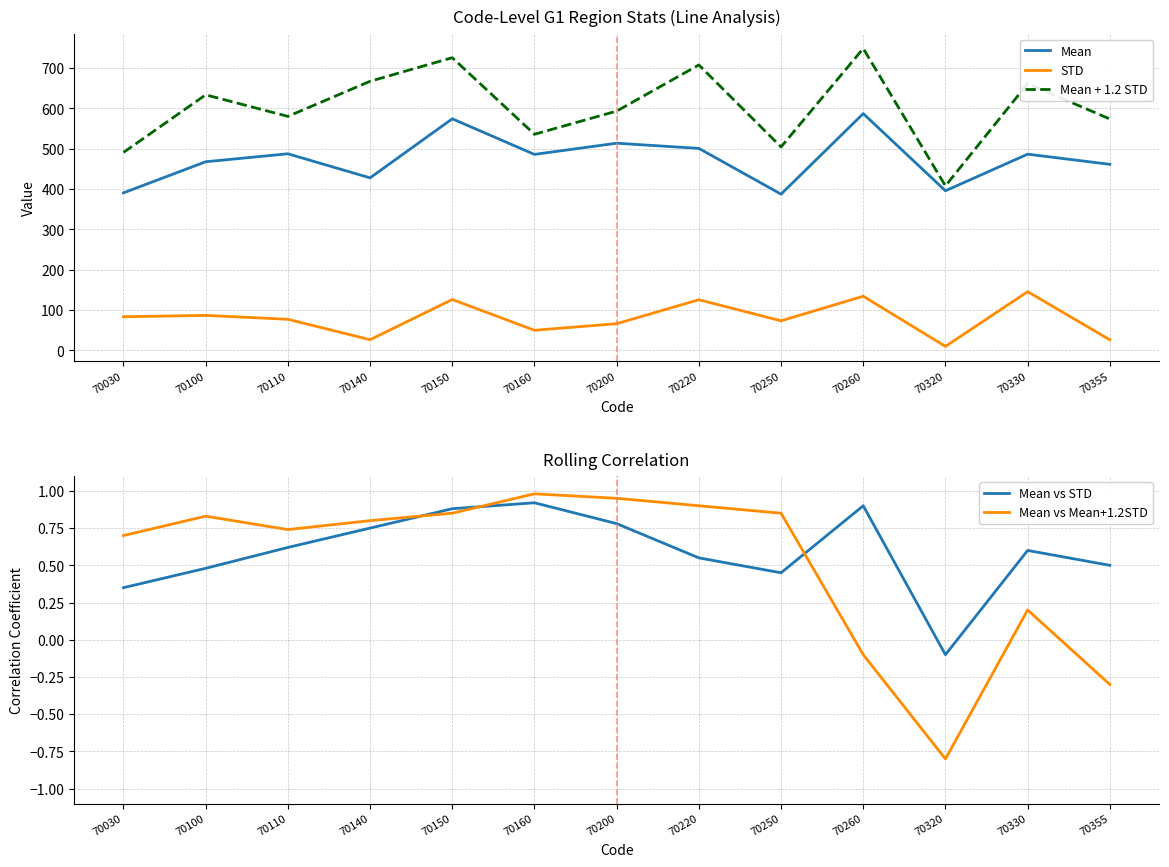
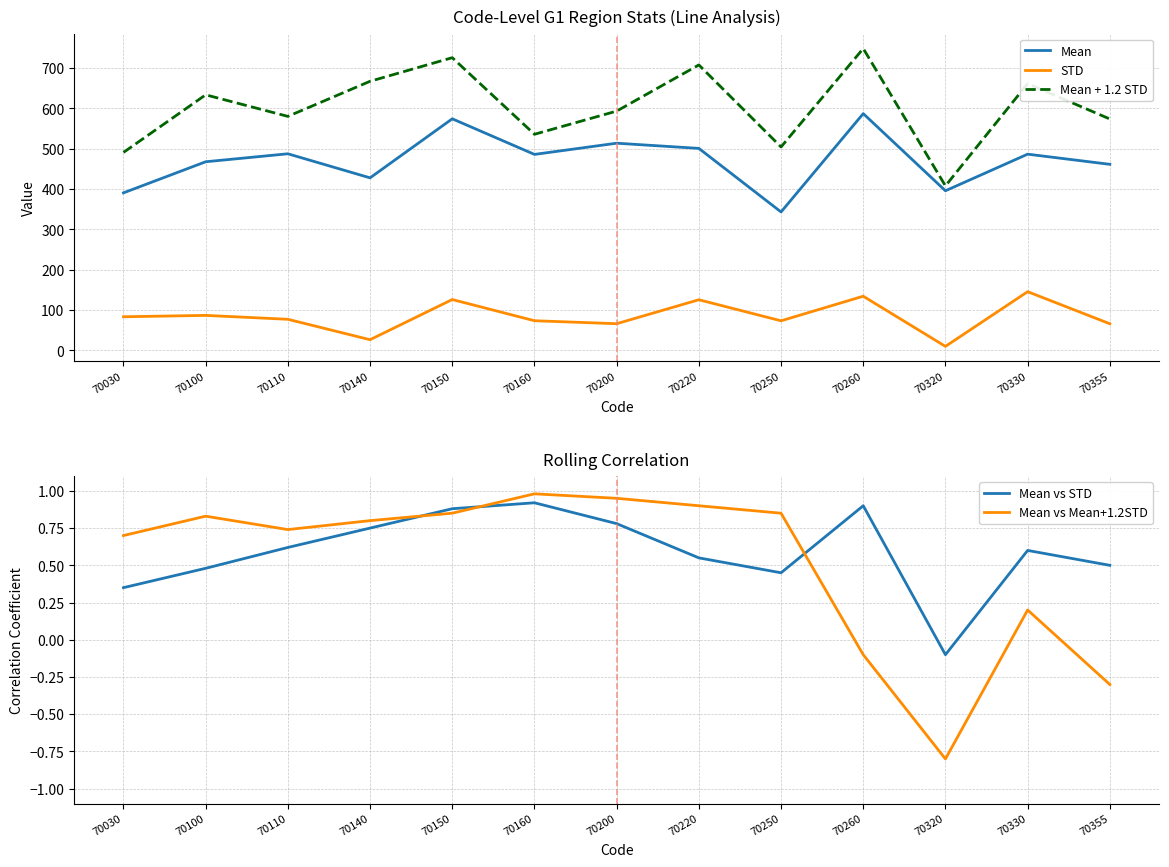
  {
    "Code-Level G1 Region Stats (Line Analysis)": {
      "Mean": {
        "70030": 390,
        "70100": 470,
        "70110": 490,
        "70140": 430,
        "70150": 570,
        "70160": 490,
        "70200": 510,
        "70220": 500,
-       "70250": 390,
+       "70250": 340,
        "70260": 590,
        "70320": 400,
        "70330": 490,
        "70355": 460
      },
      "STD": {
        "70030": 80,
        "70100": 90,
        "70110": 80,
        "70140": 30,
        "70150": 130,
-       "70160": 50,
+       "70160": 70,
        "70200": 70,
        "70220": 130,
        "70250": 70,
        "70260": 130,
        "70320": 10,
        "70330": 150,
-       "70355": 30
+       "70355": 70
      },
      "Mean + 1.2 STD": {
        "70030": 490,
        "70100": 630,
        "70110": 580,
        "70140": 670,
        "70150": 730,
        "70160": 540,
        "70200": 590,
        "70220": 710,
        "70250": 500,
        "70260": 750,
        "70320": 410,
        "70355": 570
      }
    },
    "Rolling Correlation": {
      "Mean vs STD": {
        "70030": 0.35,
        "70100": 0.48,
        "70110": 0.62,
        "70140": 0.75,
        "70150": 0.88,
        "70160": 0.92,
        "70200": 0.78,
        "70220": 0.55,
        "70250": 0.45,
        "70260": 0.90,
        "70320": -0.10,
        "70330": 0.60,
        "70355": 0.50
      },
      "Mean vs Mean+1.2STD": {
        "70030": 0.70,
        "70100": 0.83,
        "70110": 0.74,
        "70140": 0.80,
        "70150": 0.85,
        "70160": 0.98,
        "70200": 0.95,
        "70220": 0.90,
        "70250": 0.85,
        "70260": -0.10,
        "70320": -0.80,
        "70330": 0.20,
        "70355": -0.30
      }
    }
  }
